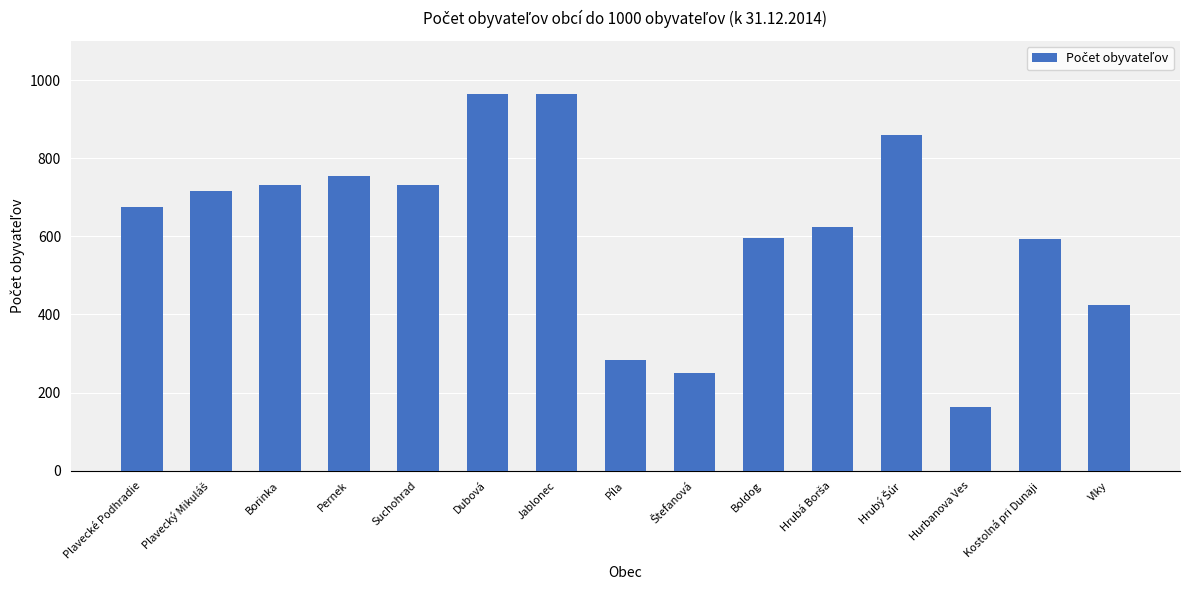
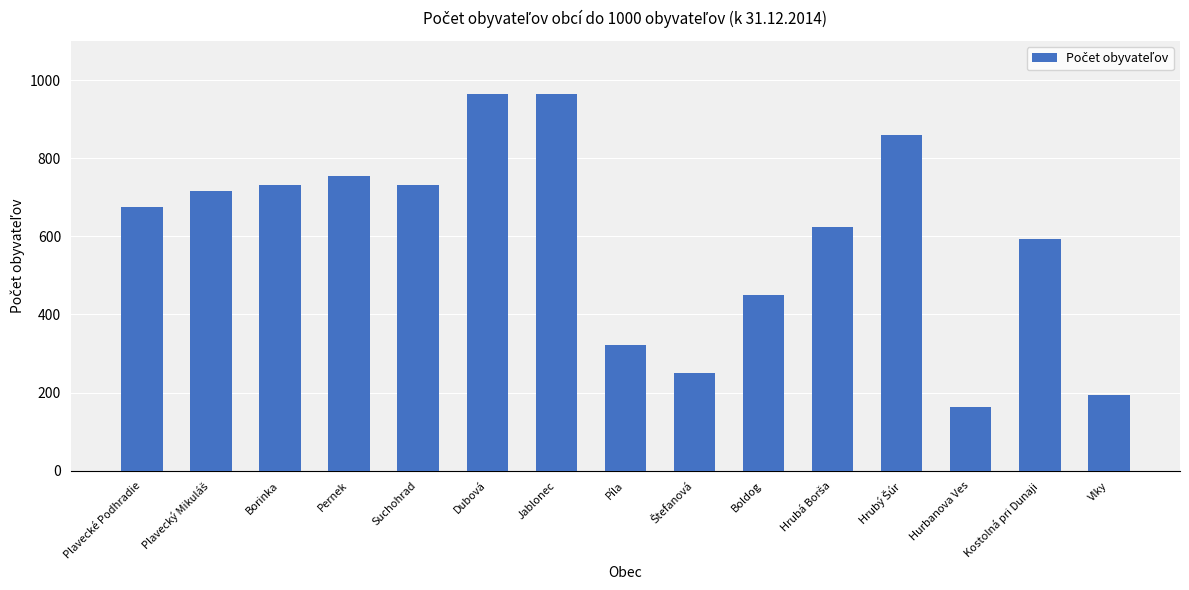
  {
    "Plavecké Podhradie": 670,
    "Plavecký Mikuláš": 720,
    "Borinka": 730,
    "Pernek": 750,
    "Suchohrad": 730,
    "Dubová": 970,
    "Jablonec": 960,
-   "Píla": 280,
+   "Píla": 320,
    "Štefanová": 250,
-   "Boldog": 600,
+   "Boldog": 450,
    "Hrubá Borša": 620,
    "Hrubý Šúr": 860,
    "Hurbanova Ves": 160,
    "Kostolná pri Dunaji": 590,
-   "Vlky": 420
+   "Vlky": 190
  }
